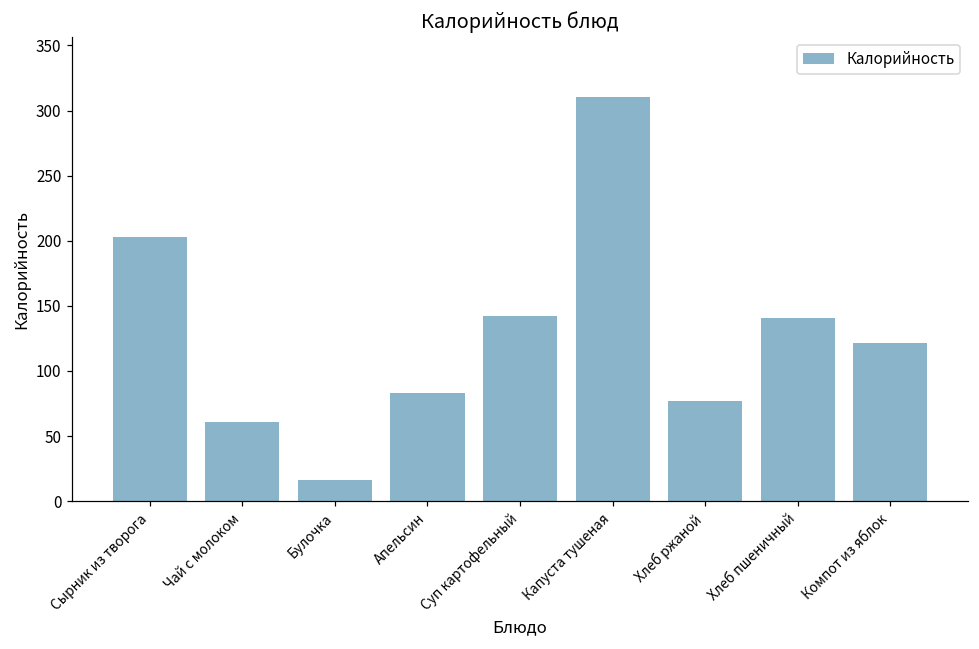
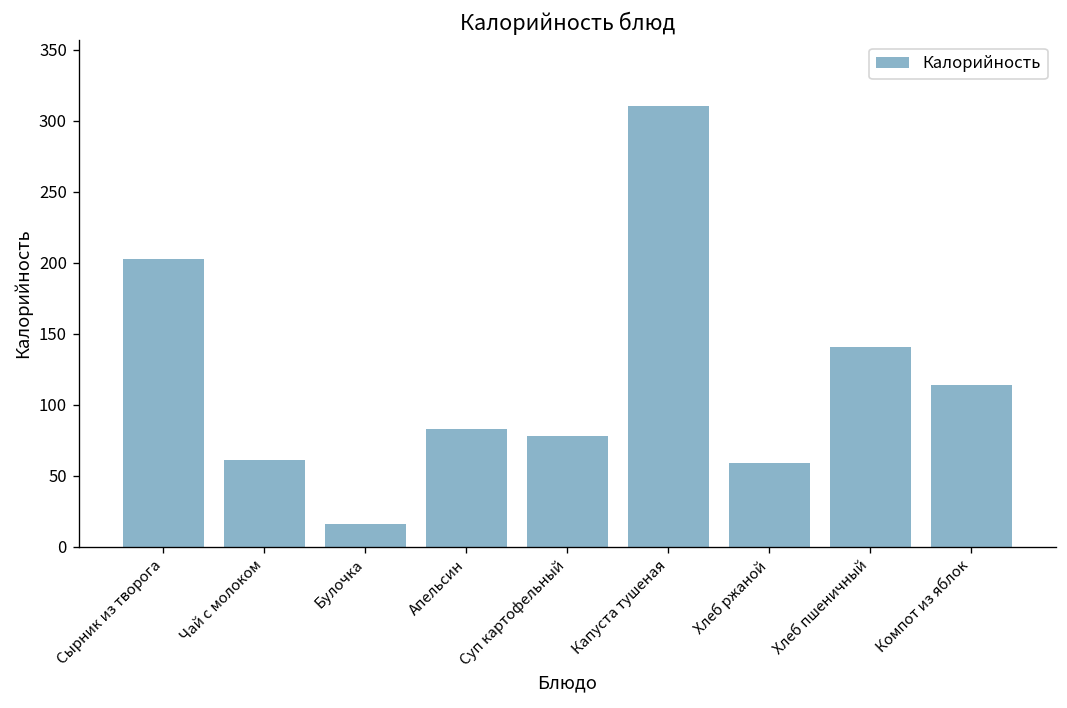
  {
    "Сырник из творога": 203,
    "Чай с молоком": 61,
    "Булочка": 16,
    "Апельсин": 83,
-   "Суп картофельный": 142,
+   "Суп картофельный": 78,
    "Капуста тушеная": 310,
-   "Хлеб ржаной": 77,
+   "Хлеб ржаной": 59,
    "Хлеб пшеничный": 141,
-   "Компот из яблок": 121
+   "Компот из яблок": 114
  }
